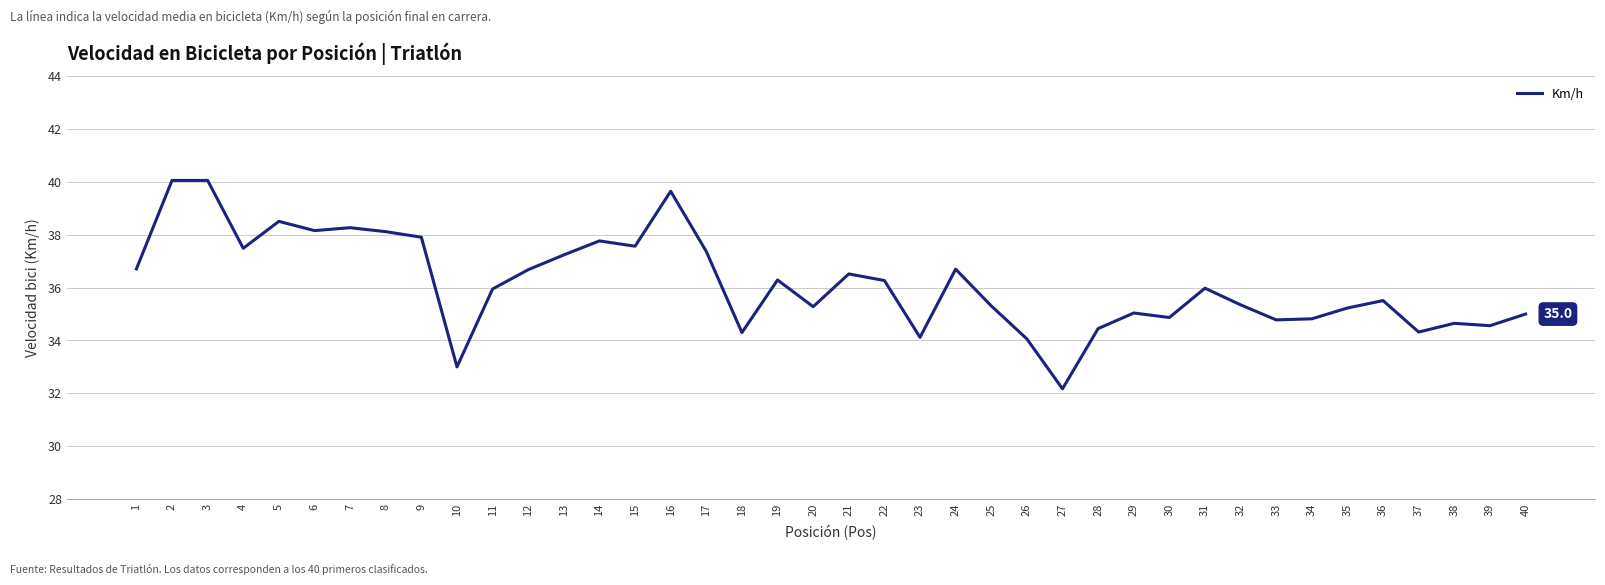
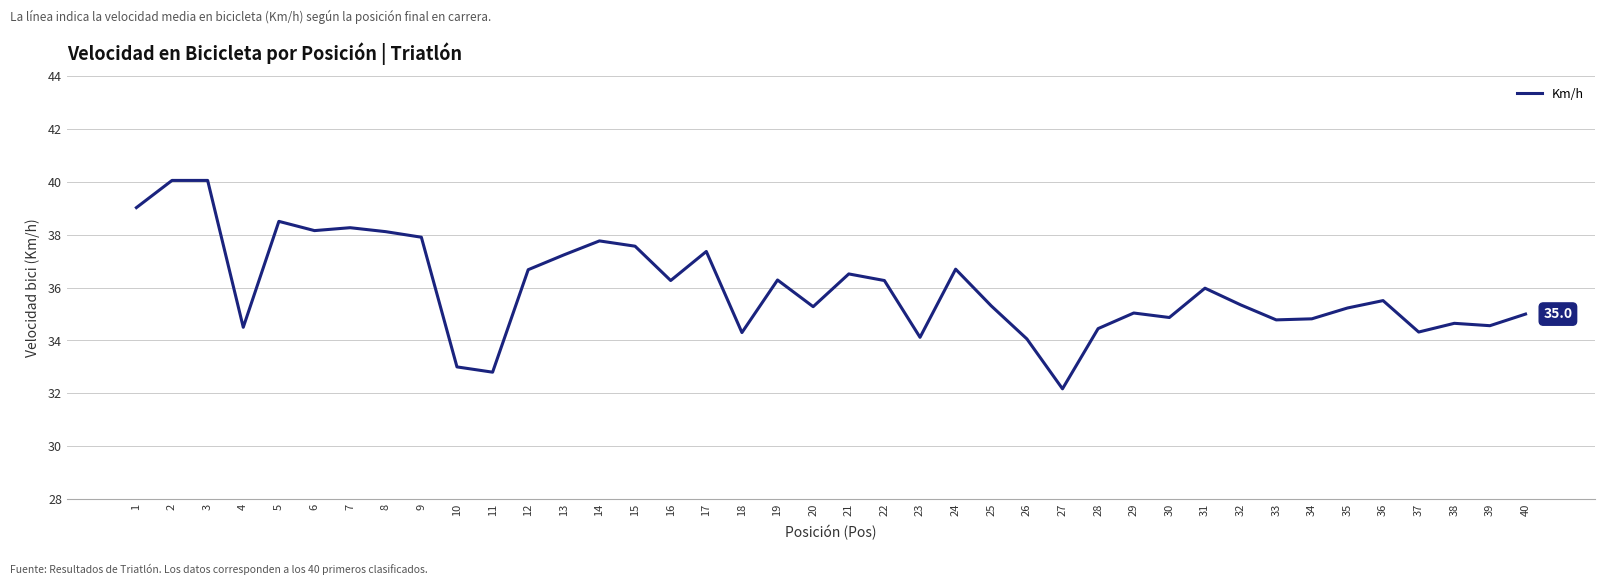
  {
-   "1": 36.7,
+   "1": 39.0,
    "2": 40.1,
    "3": 40.1,
-   "4": 37.5,
+   "4": 34.5,
    "5": 38.5,
    "6": 38.2,
    "7": 38.3,
    "8": 38.1,
    "9": 37.9,
    "10": 33.0,
-   "11": 36.0,
+   "11": 32.8,
    "12": 36.7,
    "13": 37.2,
    "14": 37.8,
    "15": 37.6,
-   "16": 39.7,
+   "16": 36.3,
    "17": 37.4,
    "18": 34.3,
    "19": 36.3,
    "20": 35.3,
    "21": 36.5,
    "22": 36.3,
    "23": 34.1,
    "24": 36.7,
    "25": 35.3,
    "26": 34.1,
    "27": 32.2,
    "28": 34.5,
    "29": 35.0,
    "30": 34.9,
    "31": 36.0,
    "32": 35.4,
    "33": 34.8,
    "34": 34.8,
    "35": 35.2,
    "36": 35.5,
    "37": 34.3,
    "38": 34.7,
    "39": 34.6
  }
